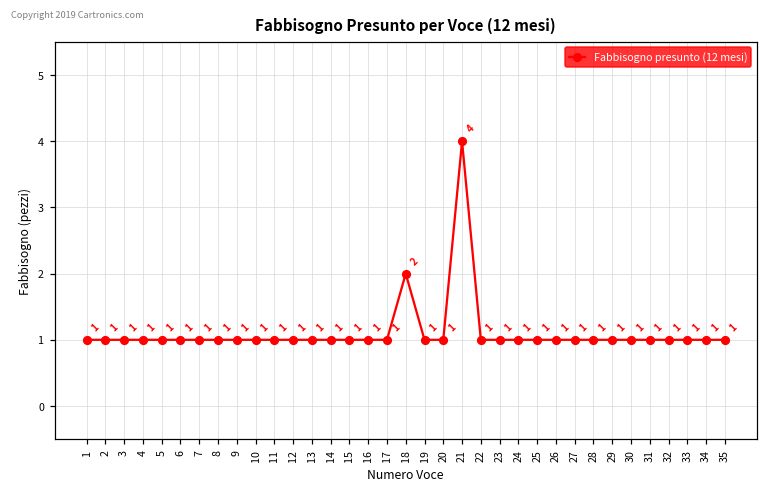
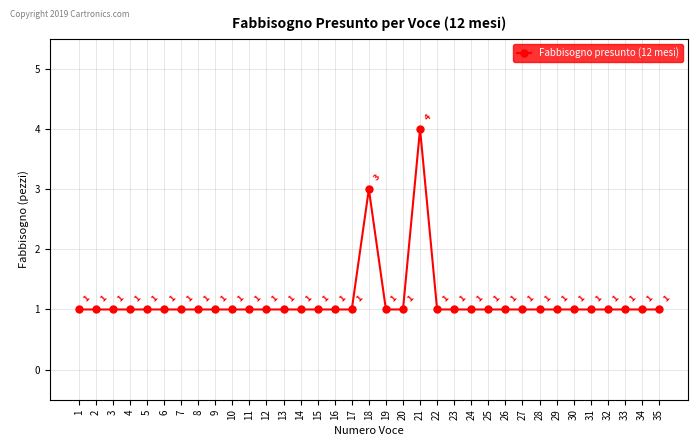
  {
    "1": 1,
    "2": 1,
    "3": 1,
    "4": 1,
    "5": 1,
    "6": 1,
    "7": 1,
    "8": 1,
    "9": 1,
    "10": 1,
    "11": 1,
    "12": 1,
    "13": 1,
    "14": 1,
    "15": 1,
    "16": 1,
    "17": 1,
-   "18": 2,
+   "18": 3,
    "19": 1,
    "20": 1,
    "21": 4,
    "22": 1,
    "23": 1,
    "24": 1,
    "25": 1,
    "26": 1,
    "27": 1,
    "28": 1,
    "29": 1,
    "30": 1,
    "31": 1,
    "32": 1,
    "33": 1,
    "34": 1,
    "35": 1
  }
